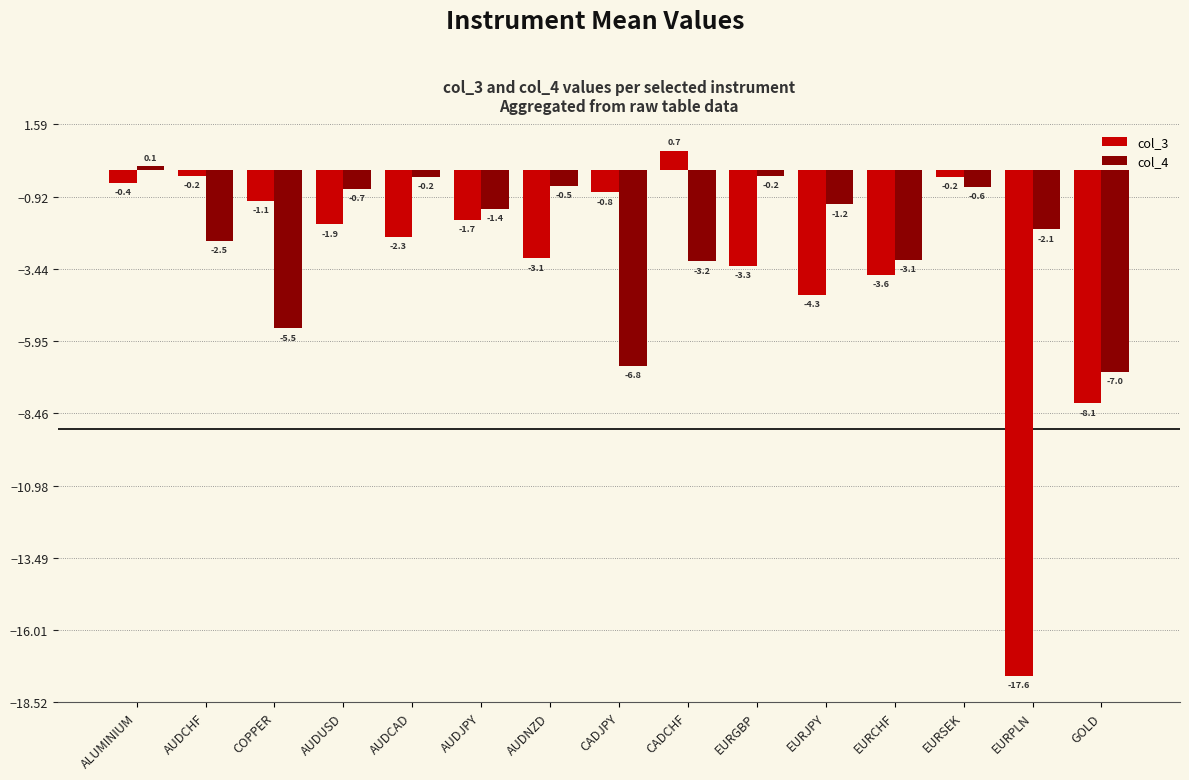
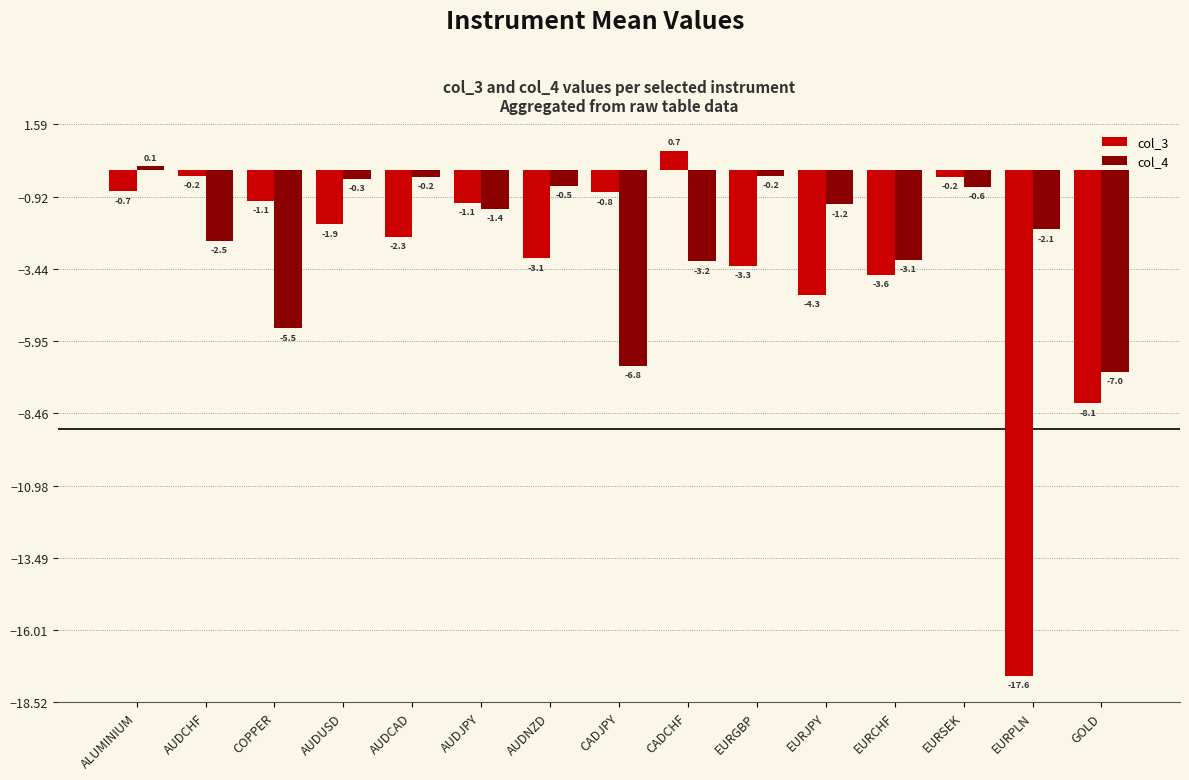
  {
    "col_3": {
-     "ALUMINIUM": -0.4,
+     "ALUMINIUM": -0.7,
      "AUDCHF": -0.2,
      "COPPER": -1.1,
      "AUDUSD": -1.9,
      "AUDCAD": -2.3,
-     "AUDJPY": -1.7,
+     "AUDJPY": -1.1,
      "AUDNZD": -3.1,
      "CADJPY": -0.8,
      "CADCHF": 0.7,
      "EURGBP": -3.3,
      "EURJPY": -4.3,
      "EURCHF": -3.6,
      "EURSEK": -0.2,
      "EURPLN": -17.6,
      "GOLD": -8.1
    },
    "col_4": {
      "ALUMINIUM": 0.1,
      "AUDCHF": -2.5,
      "COPPER": -5.5,
-     "AUDUSD": -0.7,
+     "AUDUSD": -0.3,
      "AUDCAD": -0.2,
      "AUDJPY": -1.4,
      "AUDNZD": -0.5,
      "CADJPY": -6.8,
      "CADCHF": -3.2,
      "EURGBP": -0.2,
      "EURJPY": -1.2,
      "EURCHF": -3.1,
      "EURSEK": -0.6,
      "EURPLN": -2.1,
      "GOLD": -7.0
    }
  }
